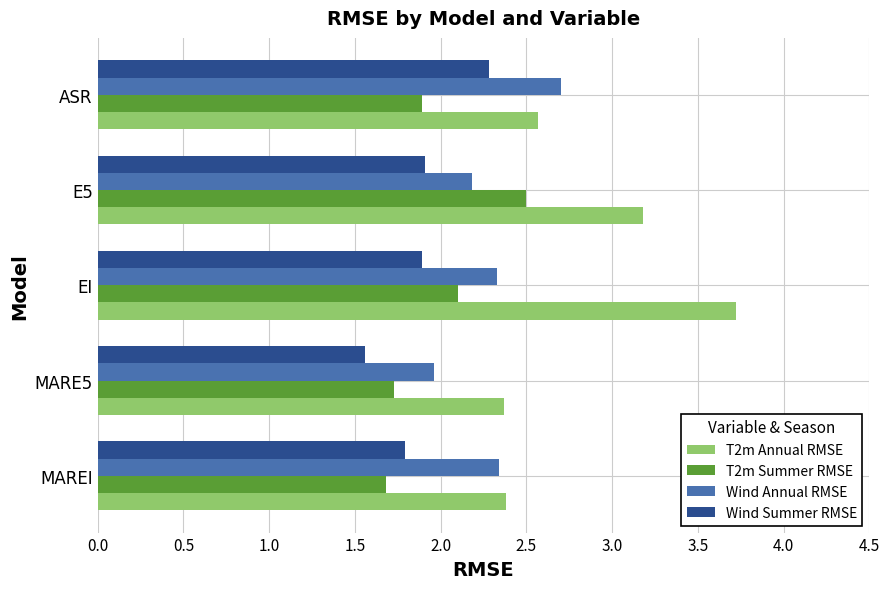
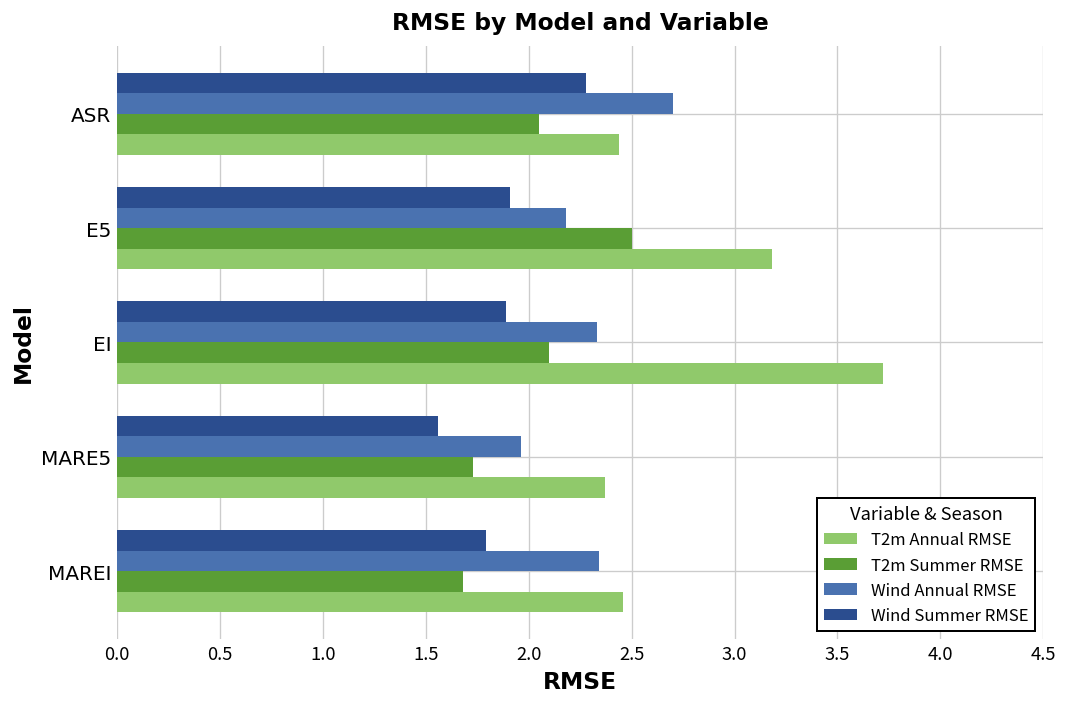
  {
    "T2m Annual RMSE": {
-     "ASR": 2.57,
+     "ASR": 2.44,
      "E5": 3.18,
      "EI": 3.72,
      "MARE5": 2.37,
-     "MAREI": 2.38
+     "MAREI": 2.46
    },
    "T2m Summer RMSE": {
-     "ASR": 1.89,
+     "ASR": 2.05,
      "E5": 2.50,
      "EI": 2.10,
      "MARE5": 1.73,
      "MAREI": 1.68
    }
  }
